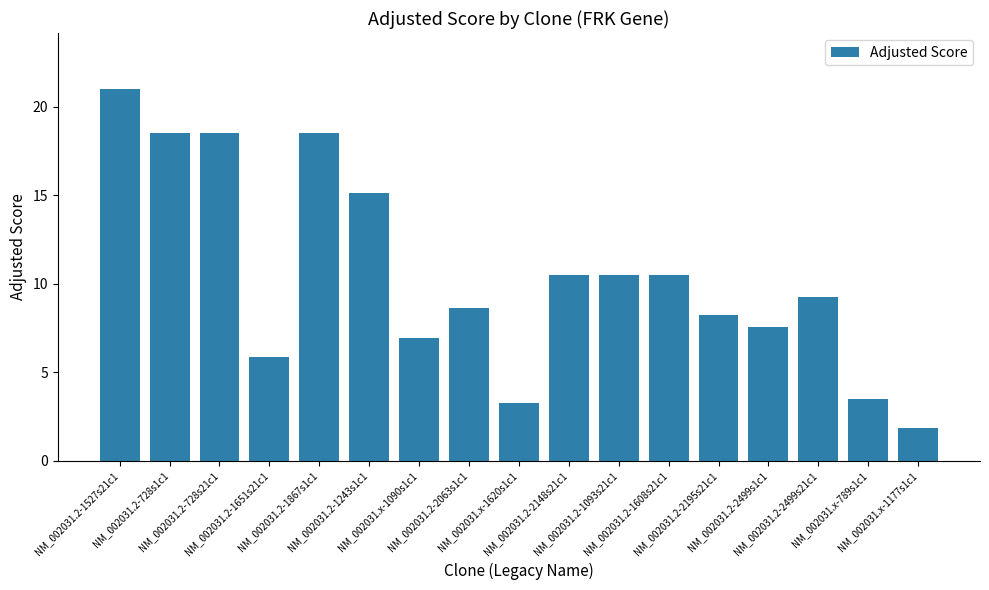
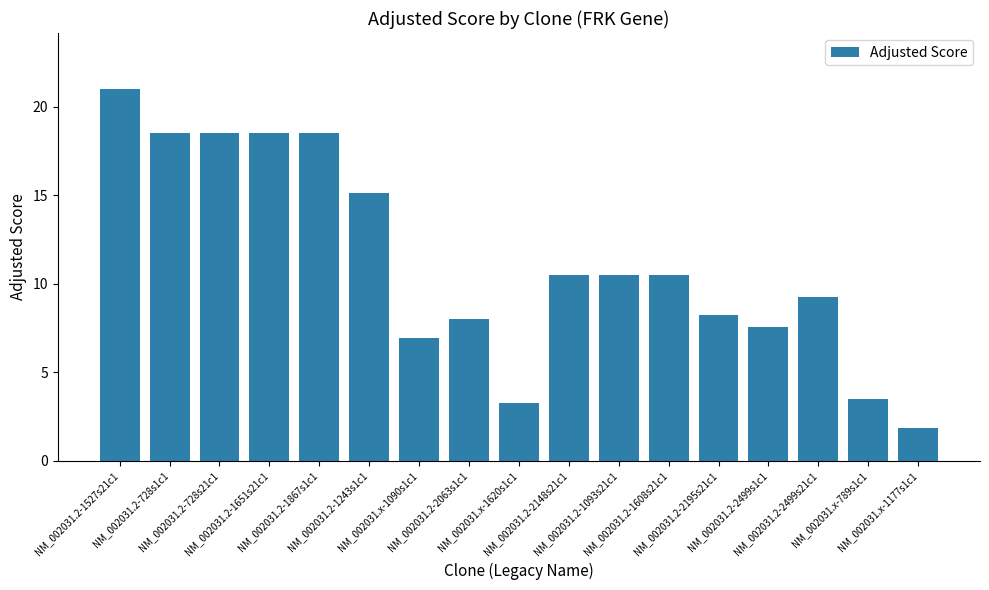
  {
    "NM_002031.2-1527s21c1": 21.0,
    "NM_002031.2-728s1c1": 18.5,
    "NM_002031.2-728s21c1": 18.5,
-   "NM_002031.2-1651s21c1": 5.9,
+   "NM_002031.2-1651s21c1": 18.5,
    "NM_002031.2-1867s1c1": 18.5,
    "NM_002031.2-1243s1c1": 15.1,
    "NM_002031.x-1090s1c1": 6.9,
-   "NM_002031.2-2063s1c1": 8.6,
+   "NM_002031.2-2063s1c1": 8.0,
    "NM_002031.x-1620s1c1": 3.2,
    "NM_002031.2-2148s21c1": 10.5,
    "NM_002031.2-1093s21c1": 10.5,
    "NM_002031.2-1608s21c1": 10.5,
    "NM_002031.2-2195s21c1": 8.2,
    "NM_002031.2-2499s1c1": 7.6,
    "NM_002031.2-2499s21c1": 9.2,
    "NM_002031.x-789s1c1": 3.5,
    "NM_002031.x-1177s1c1": 1.8
  }
